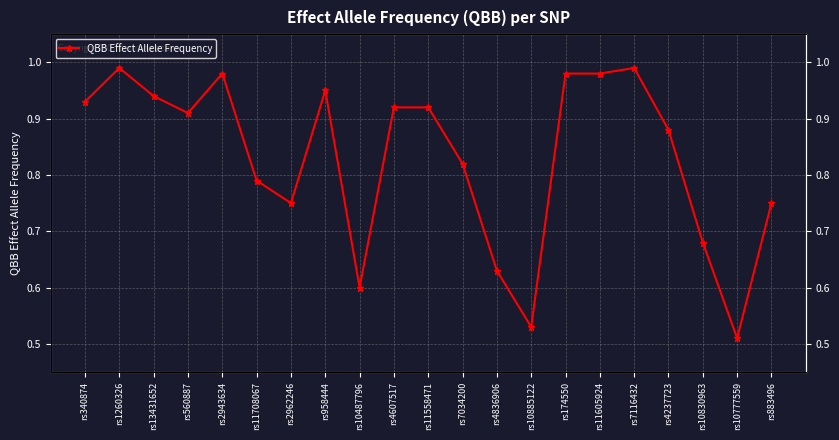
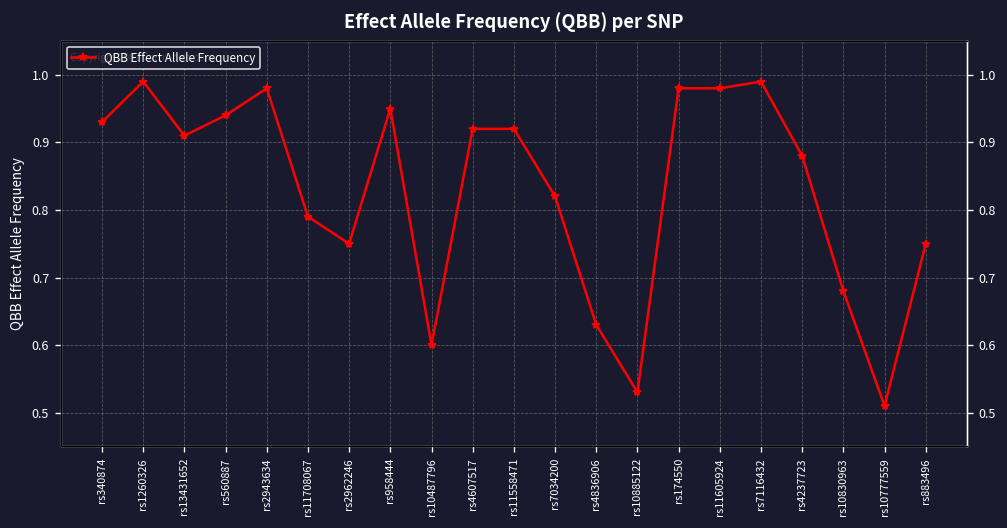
  {
    "rs340874": 0.93,
-   "rs13431652": 0.94,
-   "rs560887": 0.91,
+   "rs13431652": 0.91,
+   "rs560887": 0.94,
    "rs2943634": 0.98,
    "rs11708067": 0.79,
    "rs2962246": 0.75,
    "rs958444": 0.95,
    "rs10487796": 0.60,
    "rs4607517": 0.92,
    "rs11558471": 0.92,
    "rs7034200": 0.82,
    "rs4836906": 0.63,
    "rs10885122": 0.53,
    "rs174550": 0.98,
    "rs11605924": 0.98,
    "rs7116432": 0.99,
    "rs4237723": 0.88,
    "rs10830963": 0.68,
    "rs10777559": 0.51,
    "rs883496": 0.75
  }
